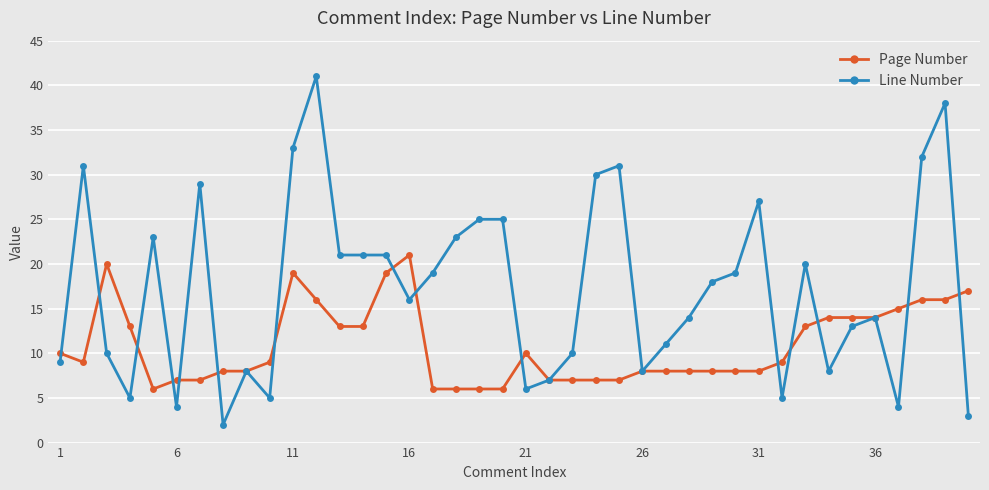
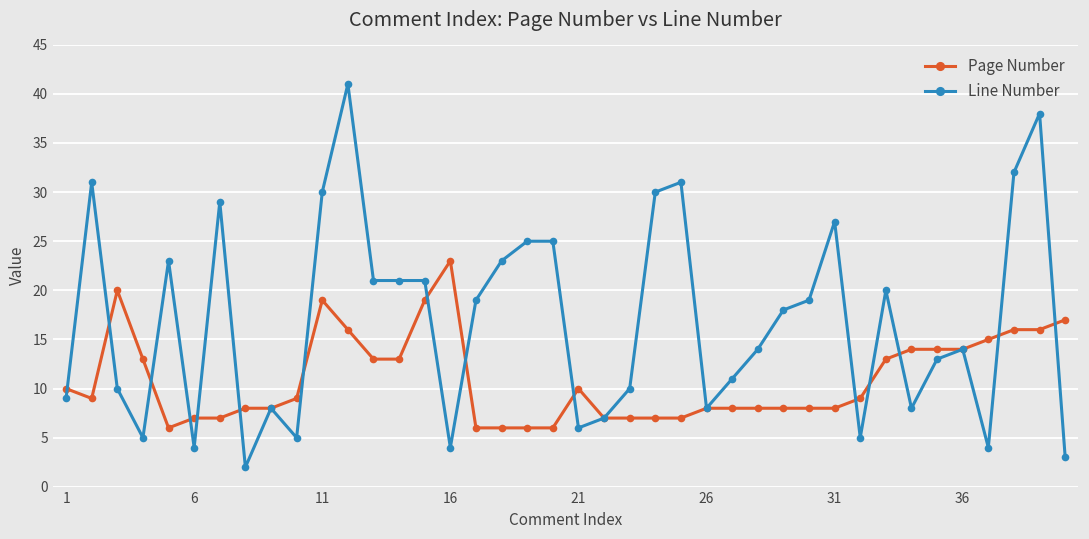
  {
    "Page Number": {
      "1": 10,
      "6": 7,
      "11": 19,
-     "16": 21,
+     "16": 23,
      "21": 10,
      "31": 8
    },
    "Line Number": {
      "1": 9,
      "6": 4,
-     "11": 33,
-     "16": 16,
+     "11": 30,
+     "16": 4,
      "21": 6,
      "31": 27
    }
  }
